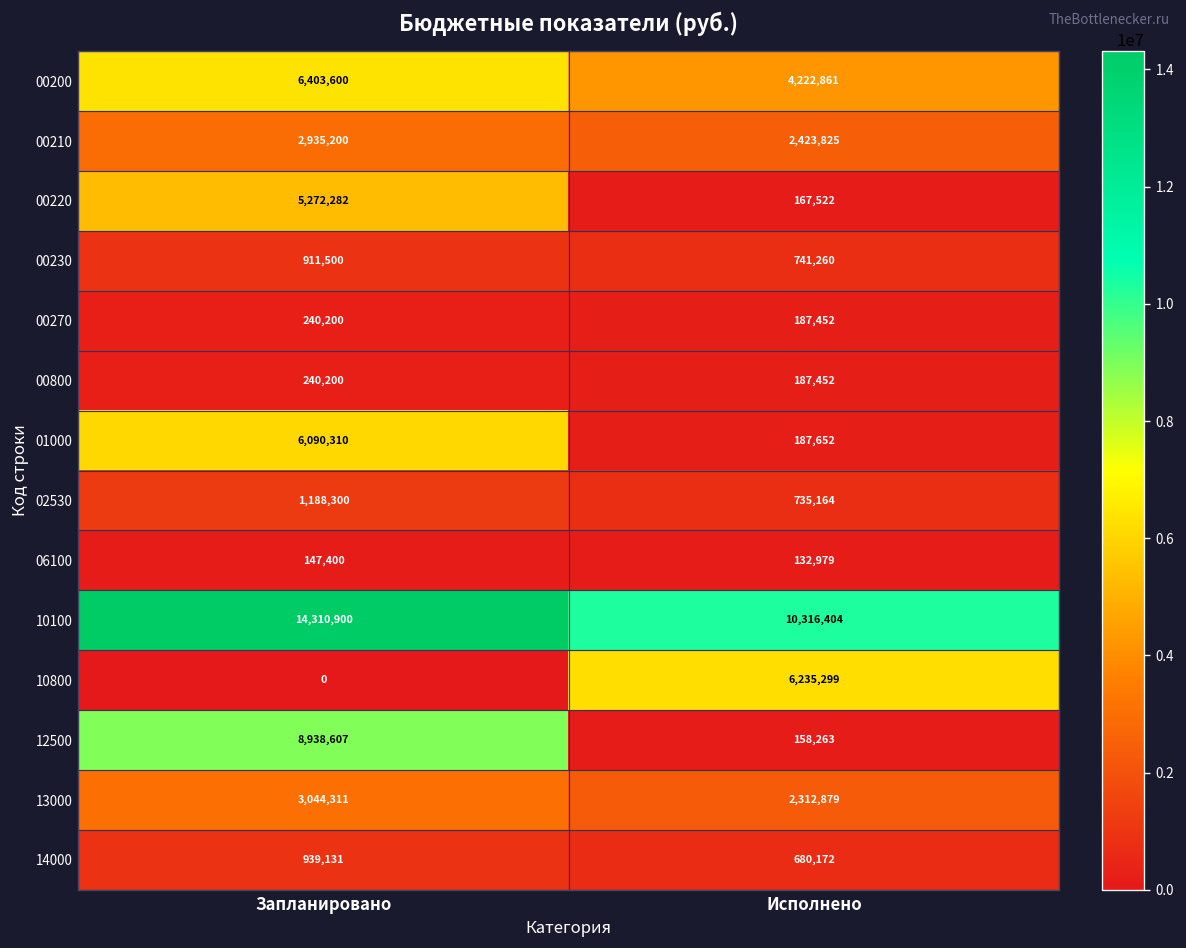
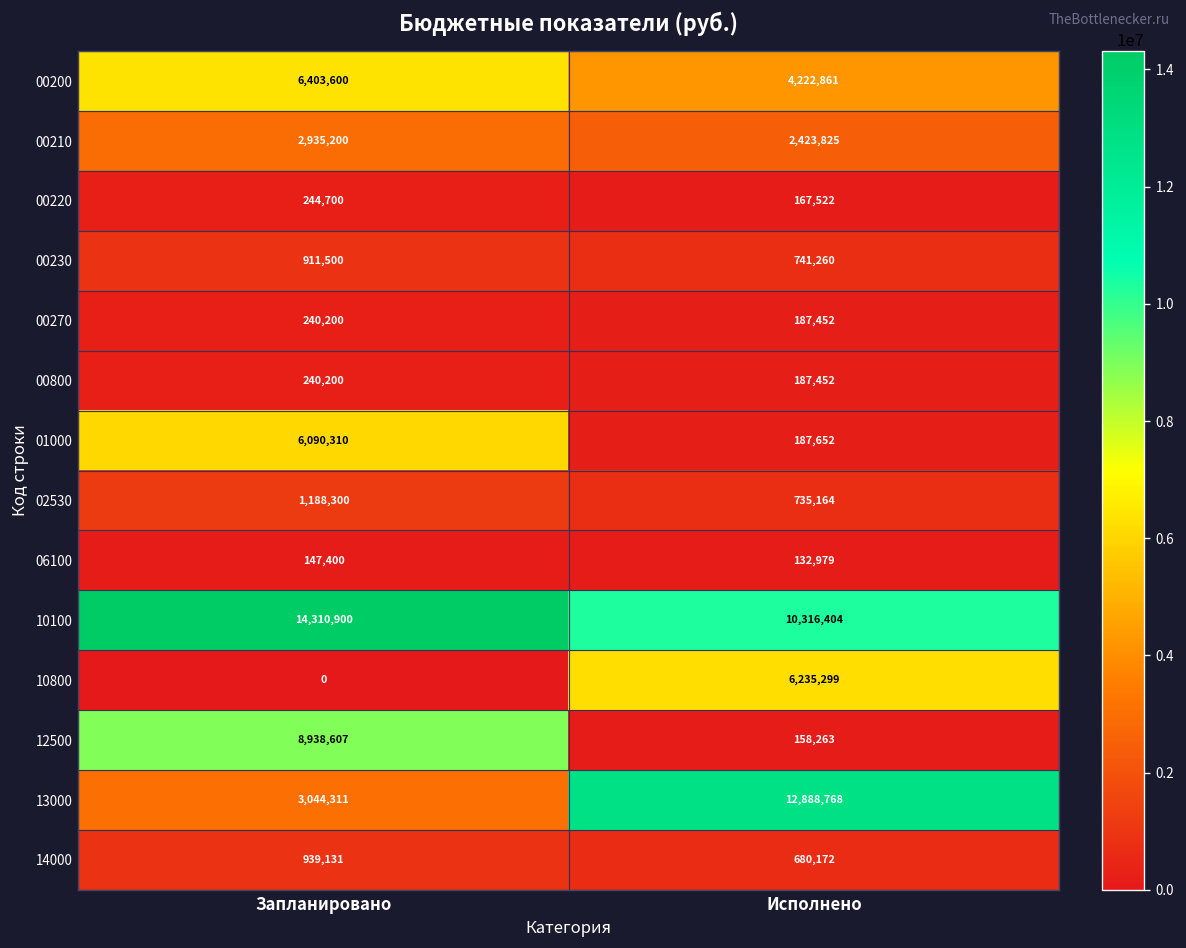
  {
    "00200": {
      "Запланировано": "6,403,600",
      "Исполнено": "4,222,861"
    },
    "00210": {
      "Запланировано": "2,935,200",
      "Исполнено": "2,423,825"
    },
    "00220": {
-     "Запланировано": "5,272,282",
+     "Запланировано": "244,700",
      "Исполнено": "167,522"
    },
    "00230": {
      "Запланировано": "911,500",
      "Исполнено": "741,260"
    },
    "00270": {
      "Запланировано": "240,200",
      "Исполнено": "187,452"
    },
    "00800": {
      "Запланировано": "240,200",
      "Исполнено": "187,452"
    },
    "01000": {
      "Запланировано": "6,090,310",
      "Исполнено": "187,652"
    },
    "02530": {
      "Запланировано": "1,188,300",
      "Исполнено": "735,164"
    },
    "06100": {
      "Запланировано": "147,400",
      "Исполнено": "132,979"
    },
    "10100": {
      "Запланировано": "14,310,900",
      "Исполнено": "10,316,404"
    },
    "10800": {
      "Запланировано": "0",
      "Исполнено": "6,235,299"
    },
    "12500": {
      "Запланировано": "8,938,607",
      "Исполнено": "158,263"
    },
    "13000": {
      "Запланировано": "3,044,311",
-     "Исполнено": "2,312,879"
+     "Исполнено": "12,888,768"
    },
    "14000": {
      "Запланировано": "939,131",
      "Исполнено": "680,172"
    }
  }
